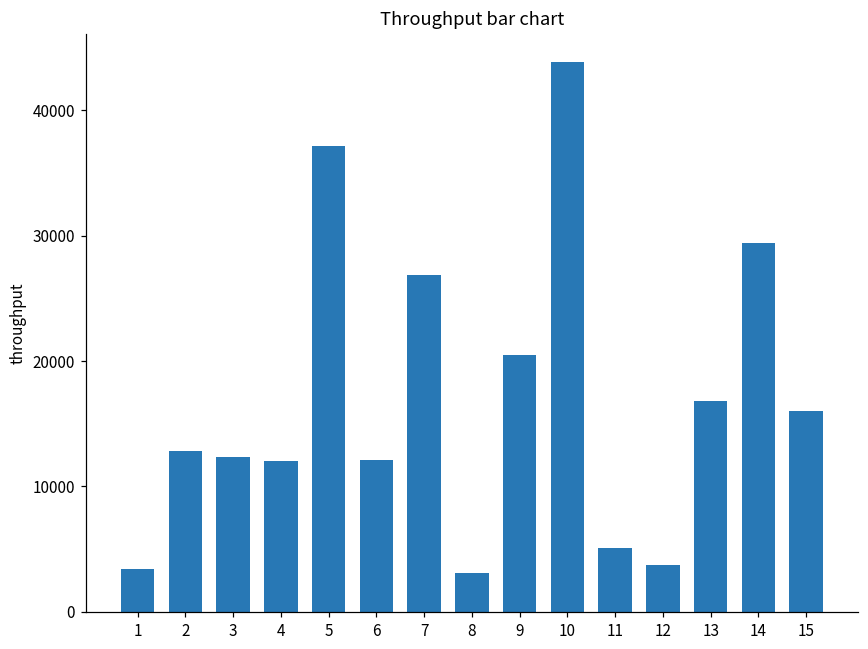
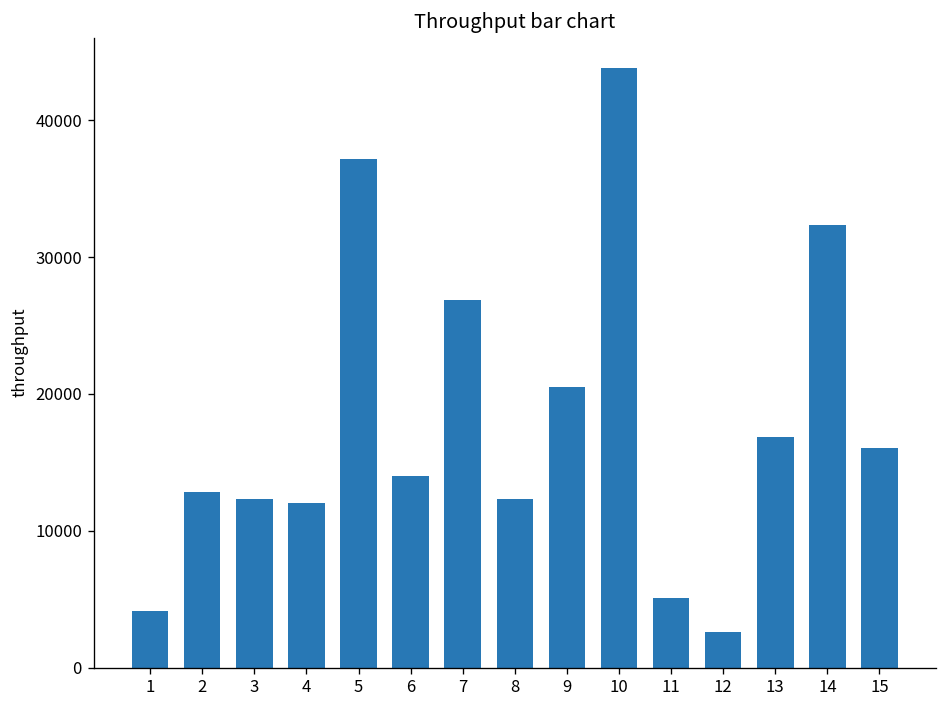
  {
-   "1": 3400,
+   "1": 4100,
    "2": 12800,
    "3": 12300,
    "4": 12000,
    "5": 37200,
-   "6": 12100,
+   "6": 14000,
    "7": 26900,
-   "8": 3100,
+   "8": 12300,
    "9": 20500,
    "10": 43800,
    "11": 5100,
-   "12": 3700,
+   "12": 2600,
    "13": 16800,
-   "14": 29400,
+   "14": 32400,
    "15": 16100
  }
